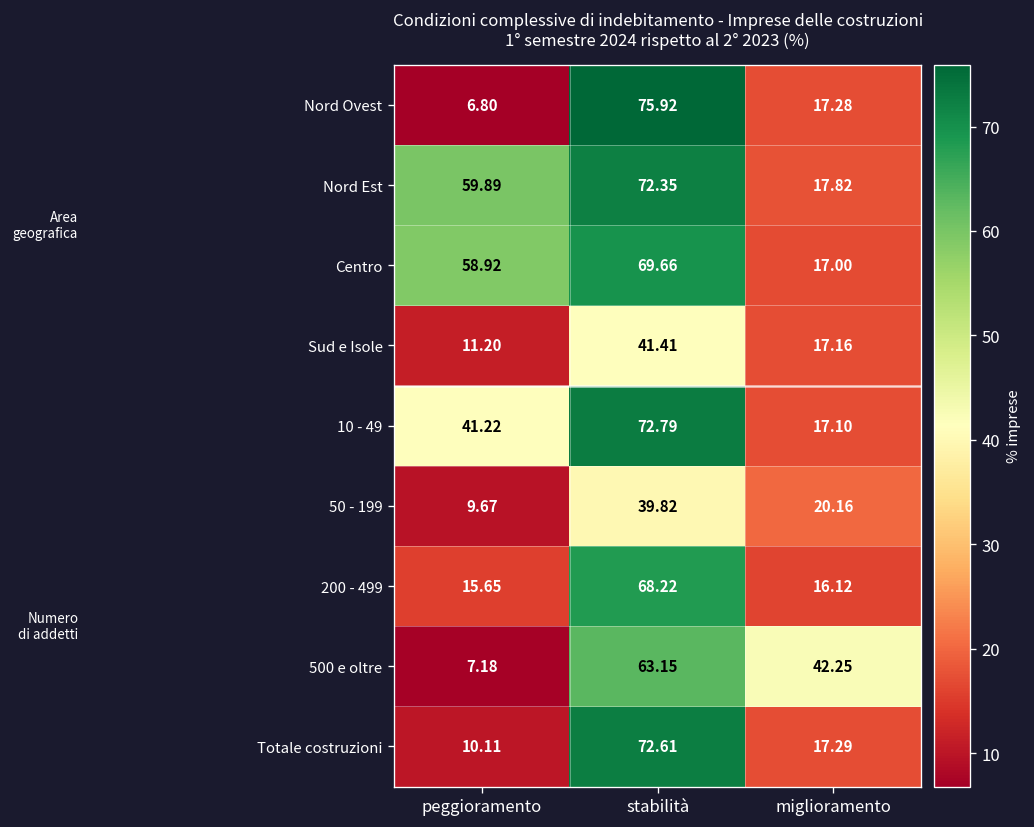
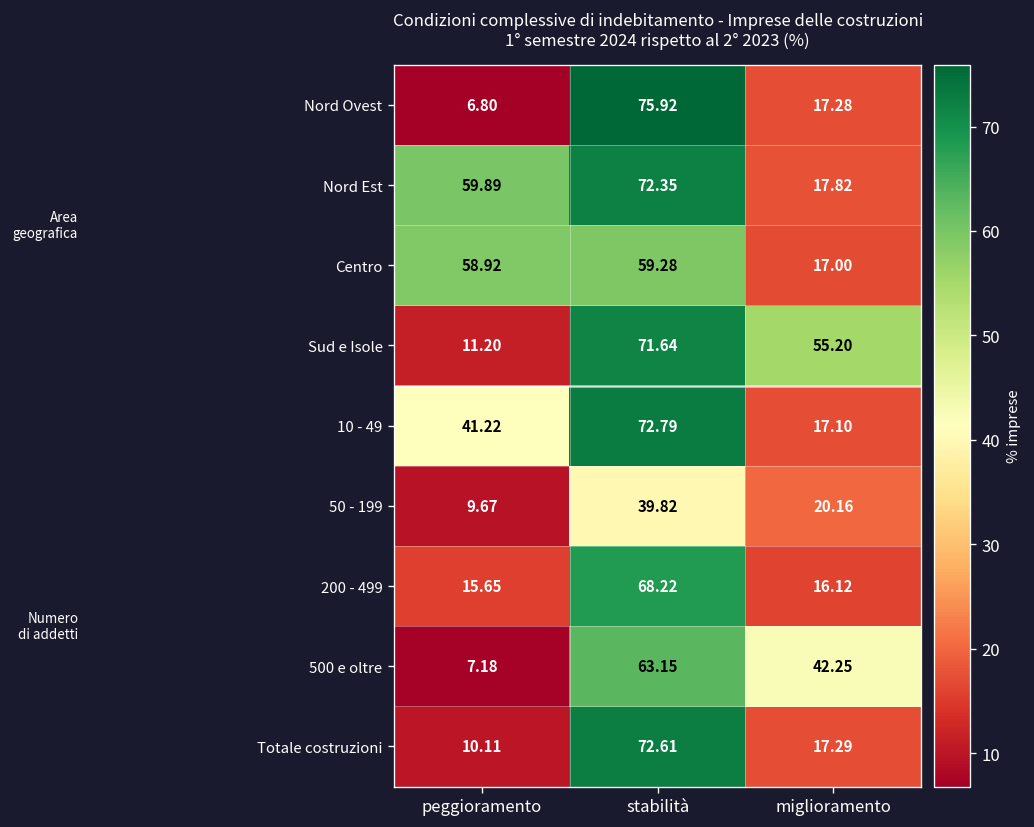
  {
    "Nord Ovest": {
      "peggioramento": 6.80,
      "stabilità": 75.92,
      "miglioramento": 17.28
    },
    "Nord Est": {
      "peggioramento": 59.89,
      "stabilità": 72.35,
      "miglioramento": 17.82
    },
    "Centro": {
      "peggioramento": 58.92,
-     "stabilità": 69.66,
+     "stabilità": 59.28,
      "miglioramento": 17.00
    },
    "Sud e Isole": {
      "peggioramento": 11.20,
-     "stabilità": 41.41,
-     "miglioramento": 17.16
+     "stabilità": 71.64,
+     "miglioramento": 55.20
    },
    "10 - 49": {
      "peggioramento": 41.22,
      "stabilità": 72.79,
      "miglioramento": 17.10
    },
    "50 - 199": {
      "peggioramento": 9.67,
      "stabilità": 39.82,
      "miglioramento": 20.16
    },
    "200 - 499": {
      "peggioramento": 15.65,
      "stabilità": 68.22,
      "miglioramento": 16.12
    },
    "500 e oltre": {
      "peggioramento": 7.18,
      "stabilità": 63.15,
      "miglioramento": 42.25
    },
    "Totale costruzioni": {
      "peggioramento": 10.11,
      "stabilità": 72.61,
      "miglioramento": 17.29
    }
  }
